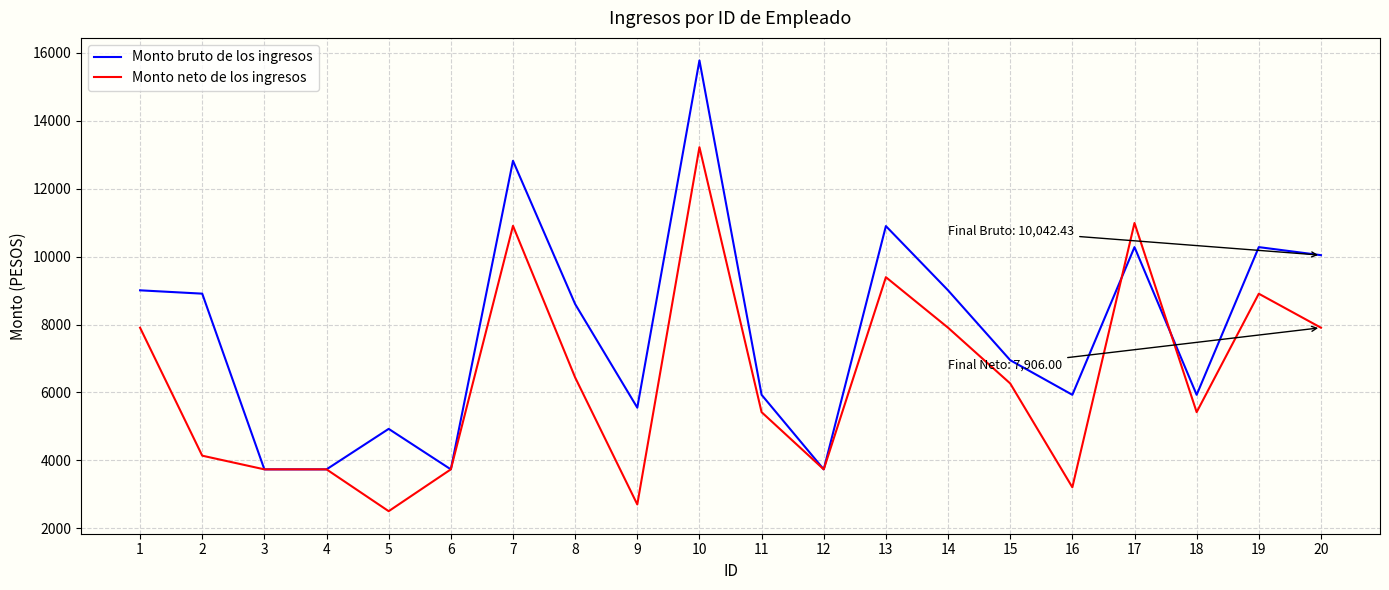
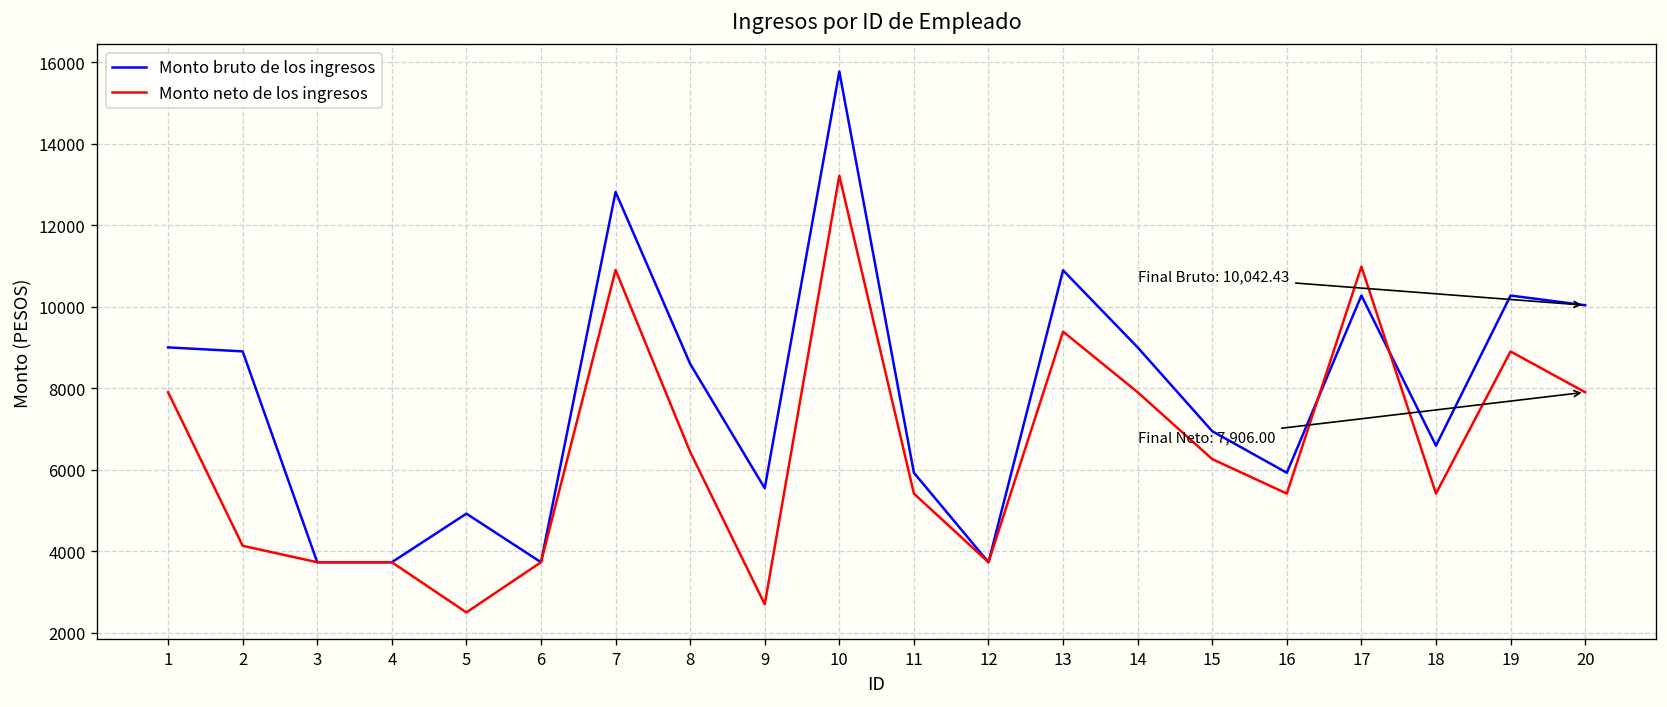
  {
    "Monto bruto de los ingresos": {
      "1": 9000,
      "2": 8900,
      "5": 4900,
      "7": 12800,
      "8": 8600,
      "9": 5600,
      "10": 15800,
      "11": 5900,
      "13": 10900,
      "14": 9000,
      "16": 5900,
-     "18": 5900,
+     "18": 6600,
      "20": 10000
    },
    "Monto neto de los ingresos": {
      "1": 7900,
      "2": 4100,
      "5": 2500,
      "7": 10900,
      "8": 6400,
      "9": 2700,
      "10": 13200,
      "11": 5400,
      "13": 9400,
      "15": 6300,
-     "16": 3200,
+     "16": 5400,
      "17": 11000,
      "18": 5400,
      "19": 8900,
      "20": 7900
    }
  }
